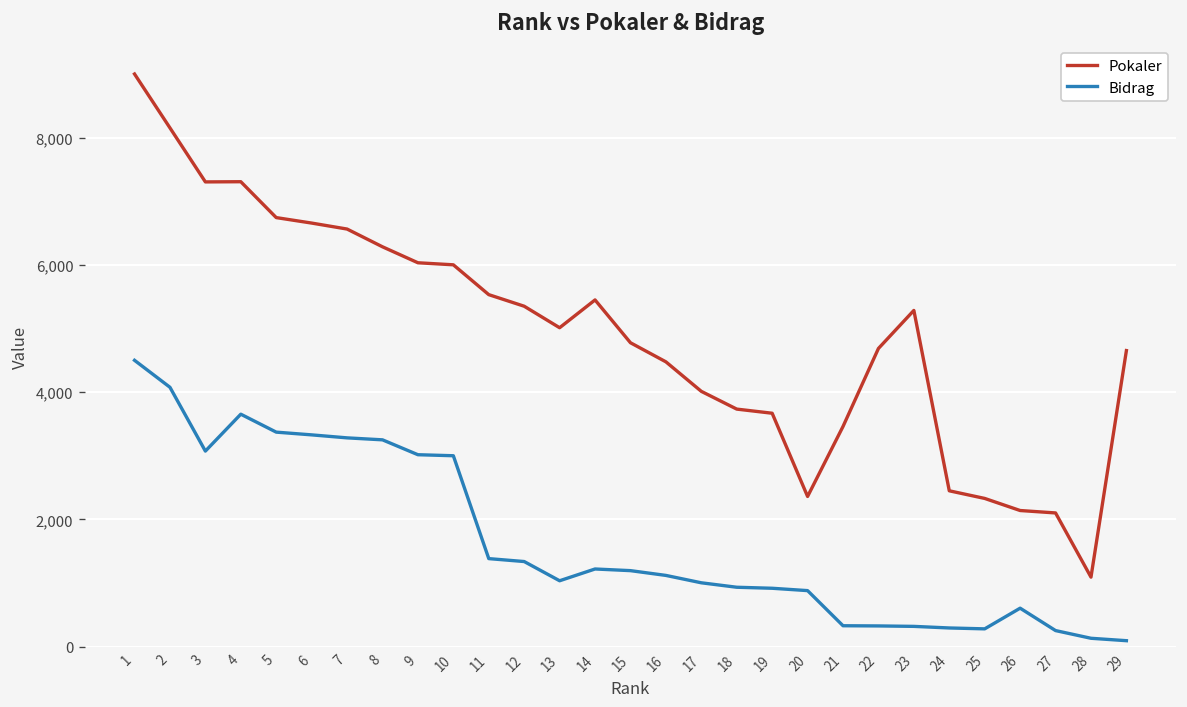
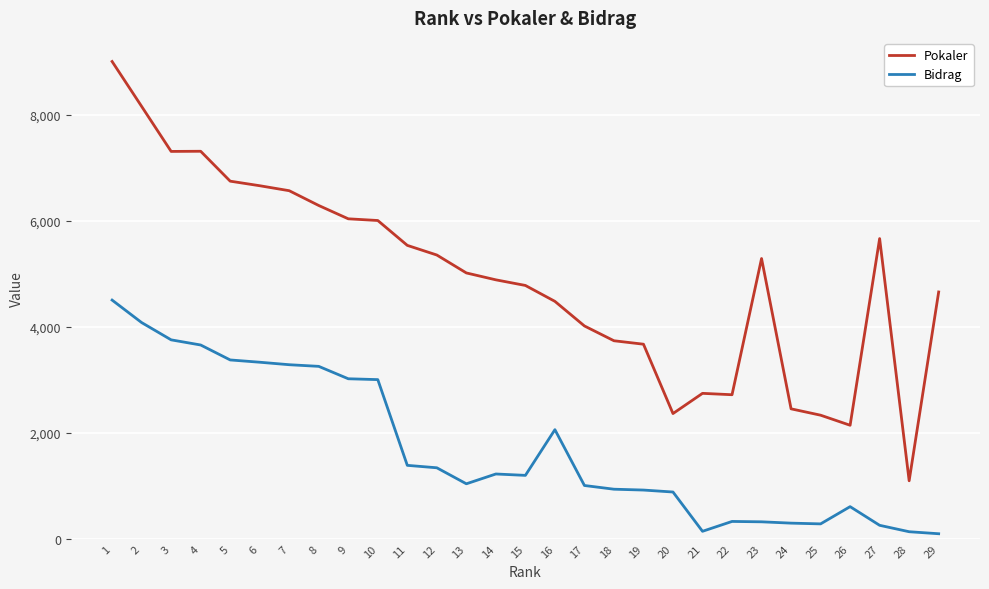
  {
    "Pokaler": {
      "1": "9,000",
      "2": "8,200",
      "3": "7,300",
      "4": "7,300",
      "5": "6,700",
      "6": "6,700",
      "7": "6,600",
      "8": "6,300",
      "9": "6,000",
      "10": "6,000",
      "11": "5,500",
      "12": "5,400",
      "13": "5,000",
-     "14": "5,400",
+     "14": "4,900",
      "15": "4,800",
      "16": "4,500",
      "17": "4,000",
      "18": "3,700",
      "19": "3,700",
      "20": "2,400",
-     "21": "3,500",
-     "22": "4,700",
+     "21": "2,700",
+     "22": "2,700",
      "23": "5,300",
      "24": "2,400",
      "25": "2,300",
      "26": "2,100",
-     "27": "2,100",
+     "27": "5,700",
      "28": "1,100",
      "29": "4,700"
    },
    "Bidrag": {
      "1": "4,500",
      "2": "4,100",
-     "3": "3,100",
+     "3": "3,800",
      "4": "3,700",
      "5": "3,400",
      "6": "3,300",
      "7": "3,300",
      "8": "3,300",
      "9": "3,000",
      "10": "3,000",
      "11": "1,400",
      "12": "1,300",
      "13": "1,000",
      "14": "1,200",
      "15": "1,200",
-     "16": "1,100",
+     "16": "2,100",
      "17": "1,000",
      "18": "900",
      "19": "900",
      "20": "900",
-     "21": "300",
+     "21": "100",
      "22": "300",
      "23": "300",
      "24": "300",
      "25": "300",
      "26": "600",
      "27": "300",
      "28": "100",
      "29": "100"
    }
  }
